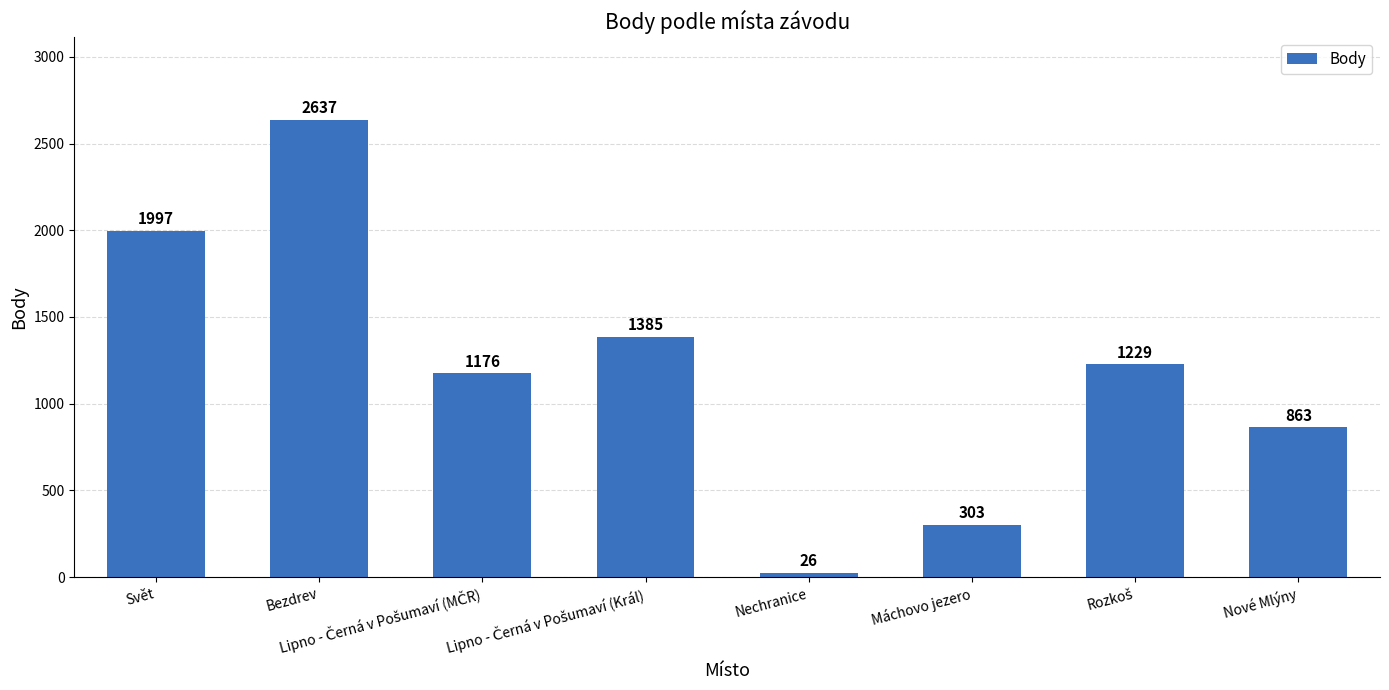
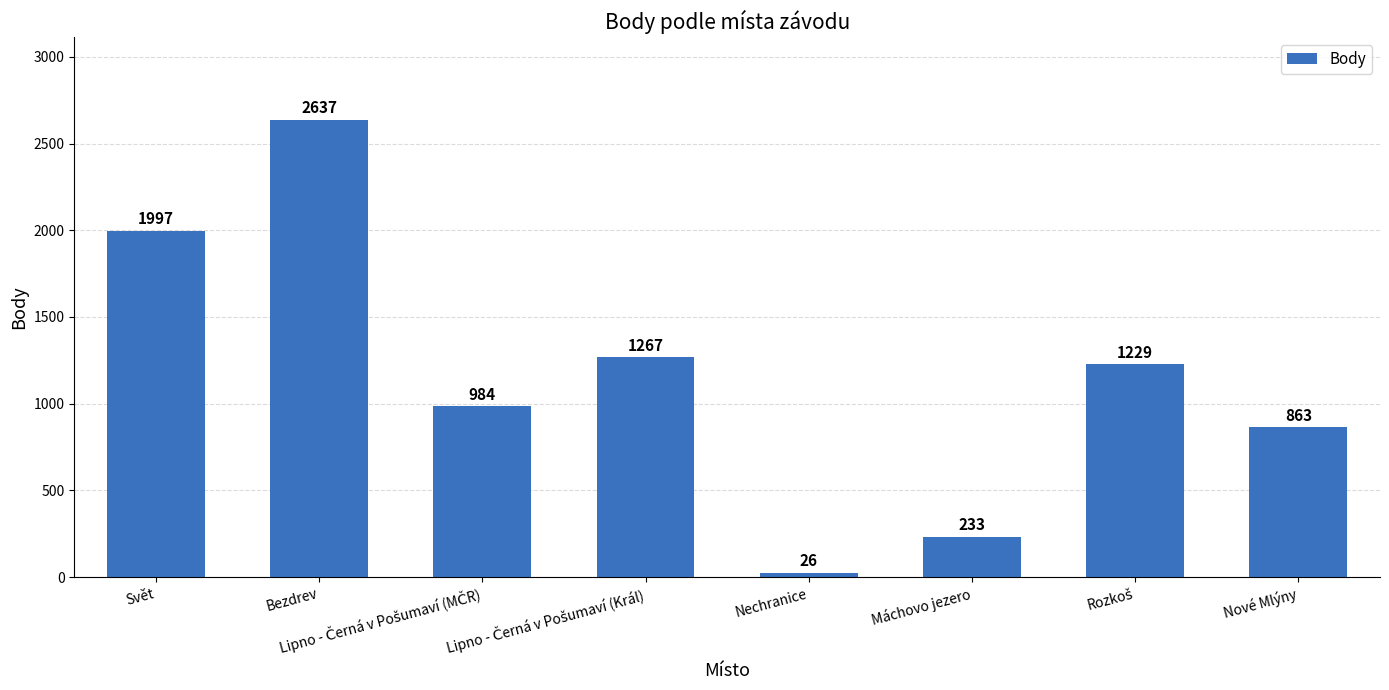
  {
    "Svět": 1997,
    "Bezdrev": 2637,
-   "Lipno - Černá v Pošumaví (MČR)": 1176,
-   "Lipno - Černá v Pošumaví (Král)": 1385,
+   "Lipno - Černá v Pošumaví (MČR)": 984,
+   "Lipno - Černá v Pošumaví (Král)": 1267,
    "Nechranice": 26,
-   "Máchovo jezero": 303,
+   "Máchovo jezero": 233,
    "Rozkoš": 1229,
    "Nové Mlýny": 863
  }
